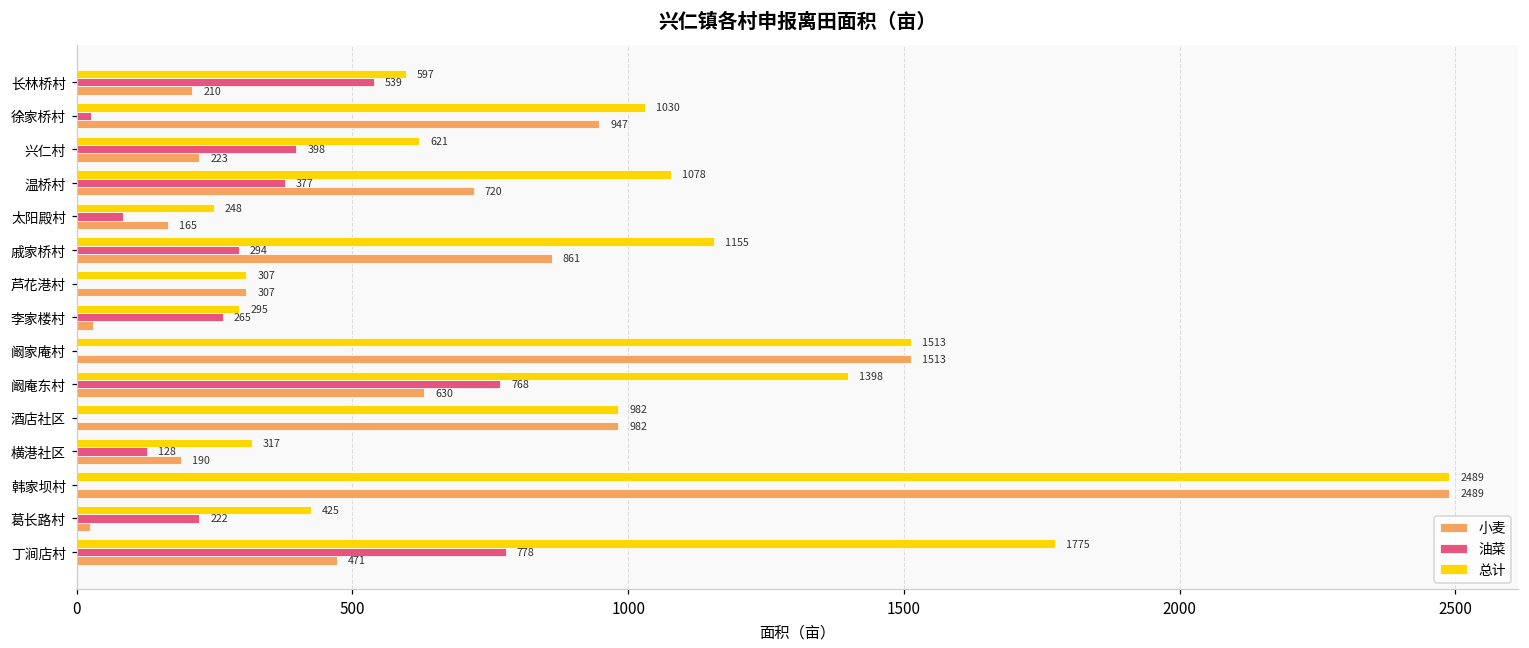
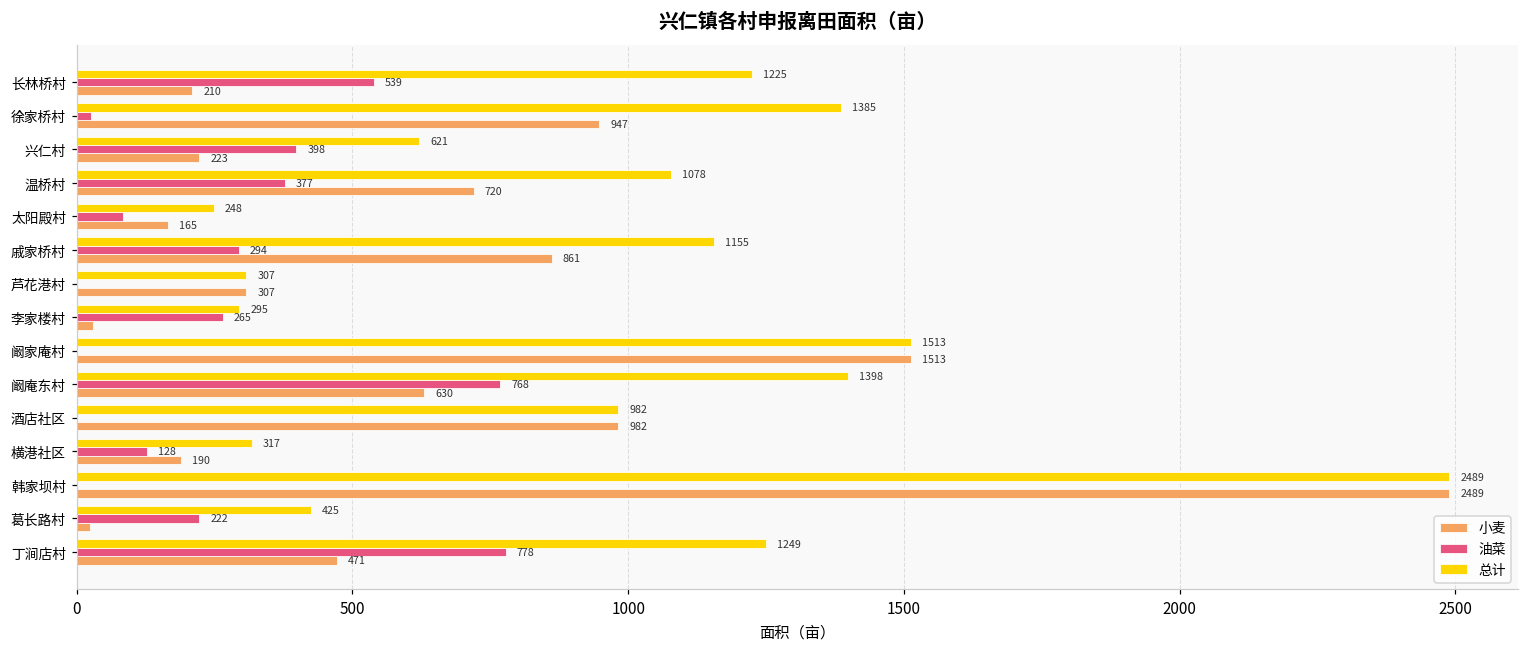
  {
    "小麦": {
      "长林桥村": 210,
      "徐家桥村": 947,
      "兴仁村": 223,
      "温桥村": 720,
      "太阳殿村": 165,
      "戚家桥村": 861,
      "芦花港村": 307,
      "阚家庵村": 1513,
      "阚庵东村": 630,
      "酒店社区": 982,
      "横港社区": 190,
      "韩家坝村": 2489,
      "丁涧店村": 471
    },
    "油菜": {
      "长林桥村": 539,
      "兴仁村": 398,
      "温桥村": 377,
      "戚家桥村": 294,
      "李家楼村": 265,
      "阚庵东村": 768,
      "横港社区": 128,
      "葛长路村": 222,
      "丁涧店村": 778
    },
    "总计": {
-     "长林桥村": 597,
-     "徐家桥村": 1030,
+     "长林桥村": 1225,
+     "徐家桥村": 1385,
      "兴仁村": 621,
      "温桥村": 1078,
      "太阳殿村": 248,
      "戚家桥村": 1155,
      "芦花港村": 307,
      "李家楼村": 295,
      "阚家庵村": 1513,
      "阚庵东村": 1398,
      "酒店社区": 982,
      "横港社区": 317,
      "韩家坝村": 2489,
      "葛长路村": 425,
-     "丁涧店村": 1775
+     "丁涧店村": 1249
    }
  }
